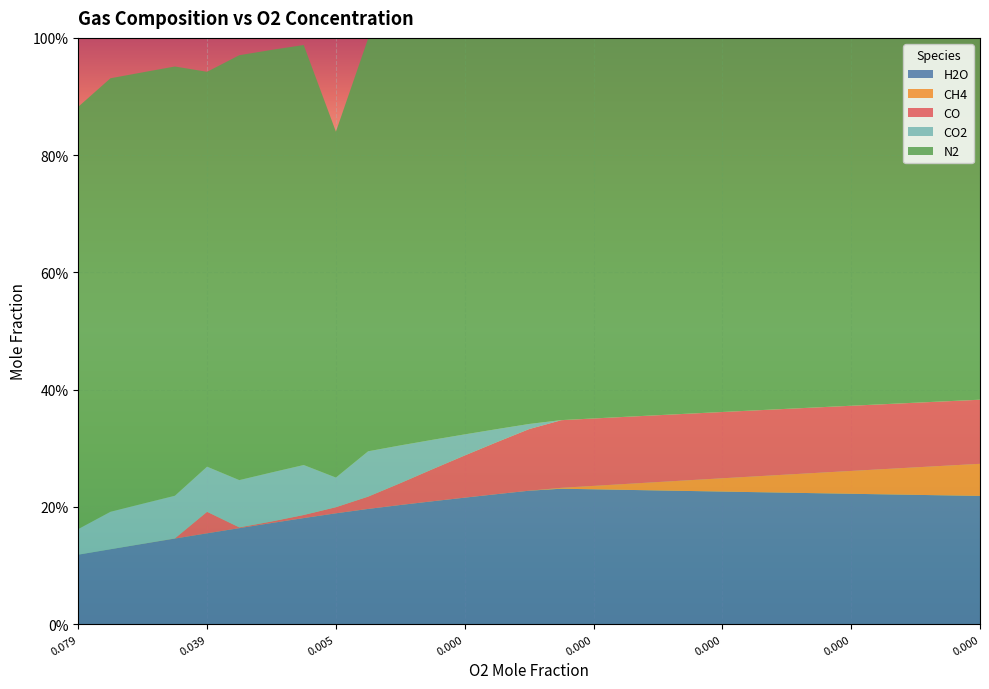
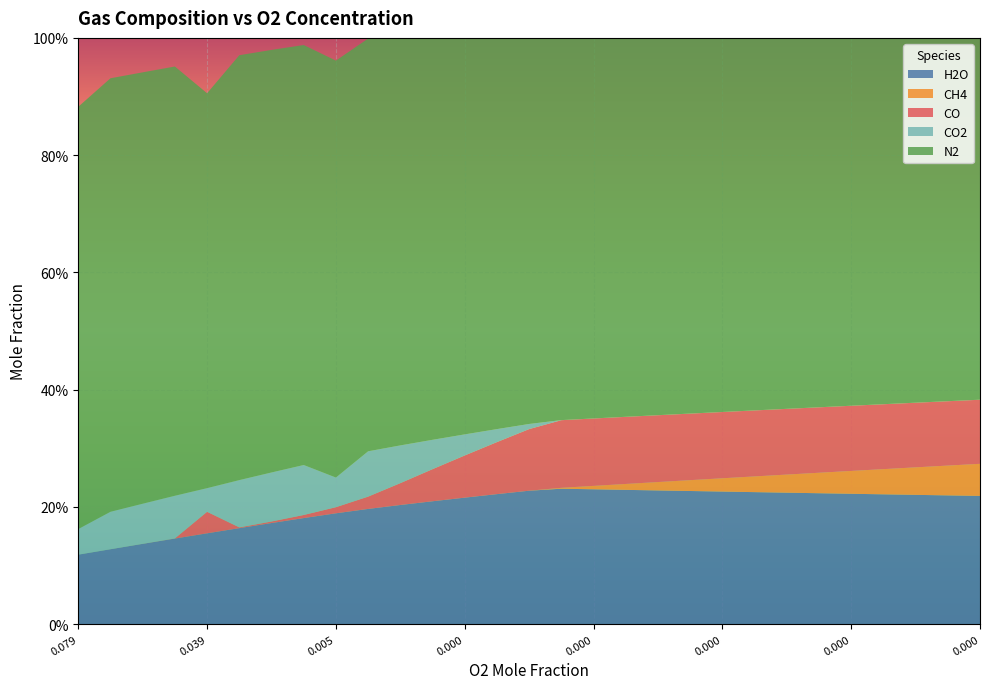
  {
    "CO": {
      "0.039": "4%",
      "0.005": "1%"
    },
    "CO2": {
      "0.079": "4%",
-     "0.039": "8%",
+     "0.039": "4%",
      "0.005": "5%"
    },
    "N2": {
      "0.079": "72%",
      "0.039": "67%",
-     "0.005": "59%"
+     "0.005": "71%"
    }
  }
